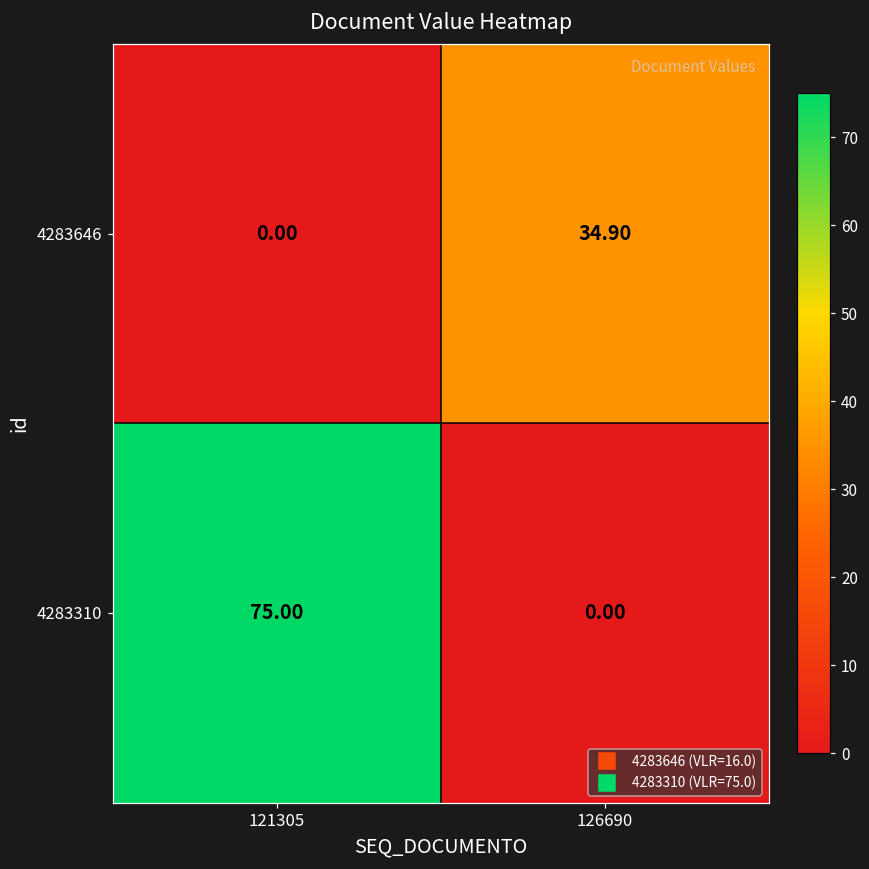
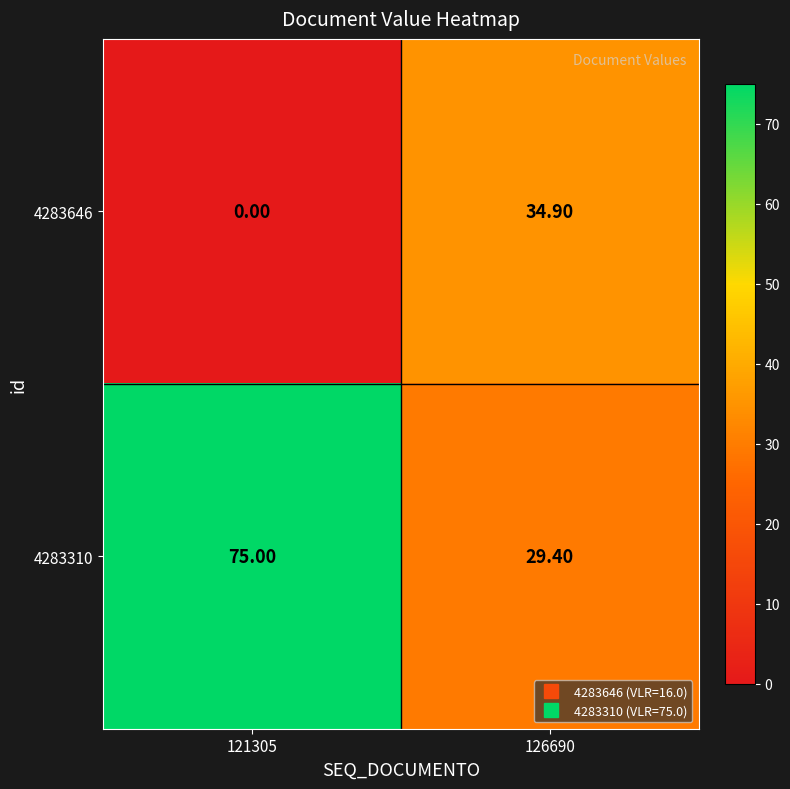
  {
    "4283646": {
      "121305": 0.00
    },
    "4283310": {
      "121305": 75.00,
-     "126690": 0.00
+     "126690": 29.40
    }
  }
